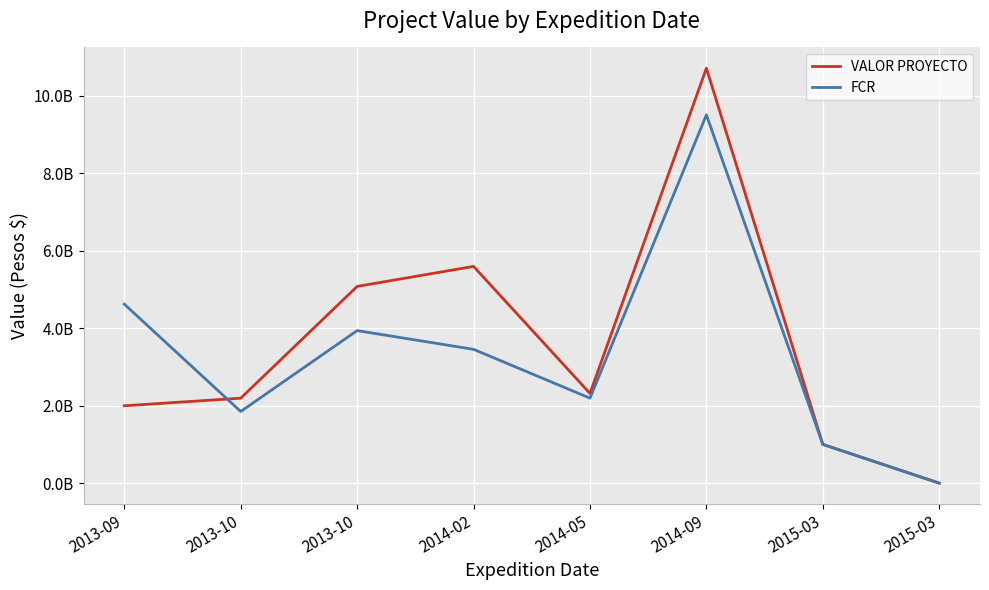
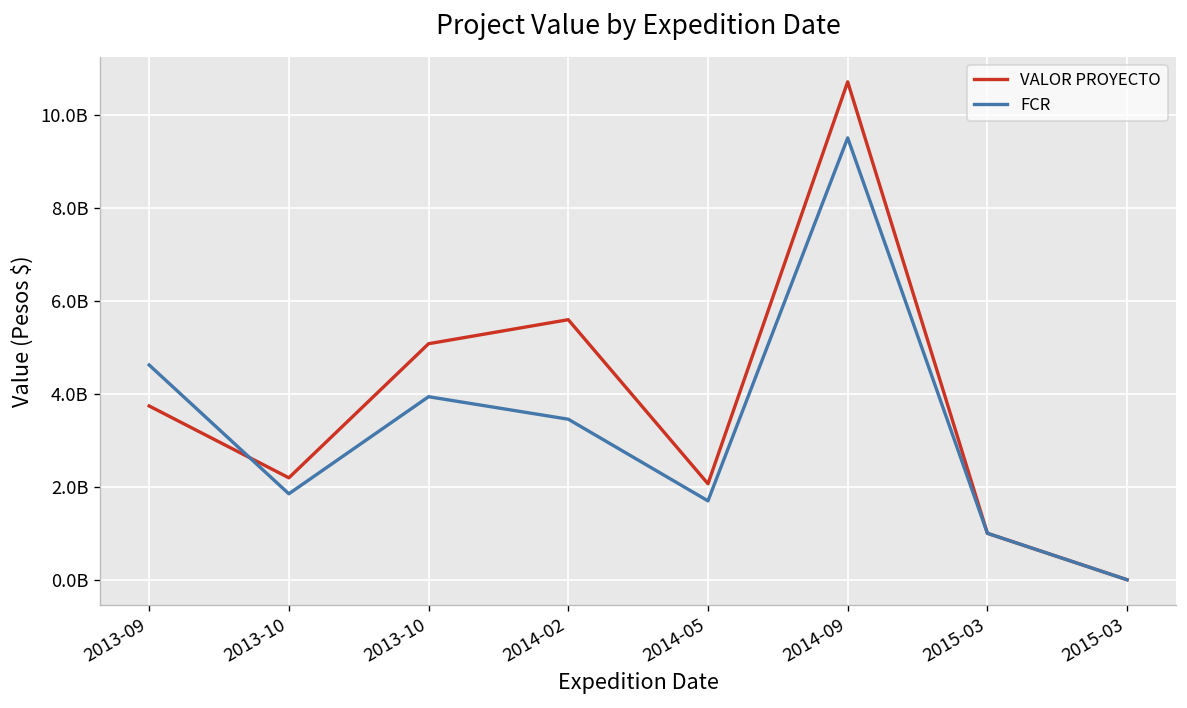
  {
    "VALOR PROYECTO": {
-     "2013-09": 2000000000,
+     "2013-09": 3700000000,
      "2014-02": 5600000000,
-     "2014-05": 2300000000,
+     "2014-05": 2100000000,
      "2014-09": 10700000000
    },
    "FCR": {
      "2013-09": 4600000000,
      "2014-02": 3500000000,
-     "2014-05": 2200000000,
+     "2014-05": 1700000000,
      "2014-09": 9500000000
    }
  }
